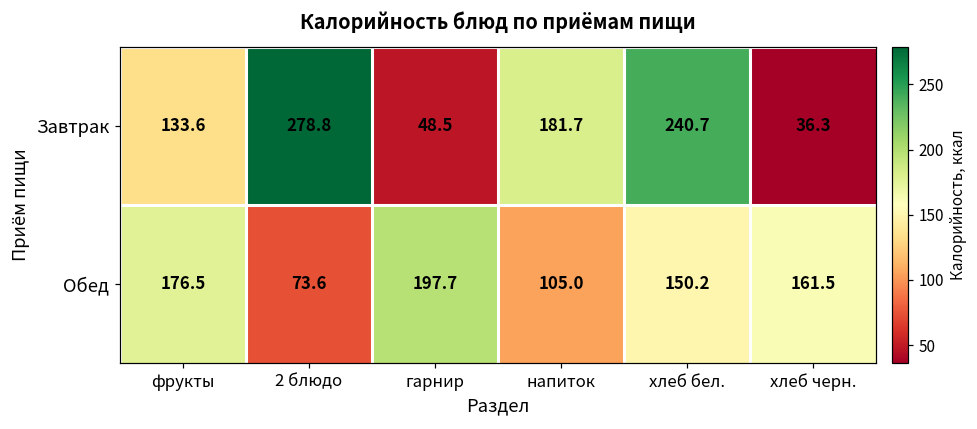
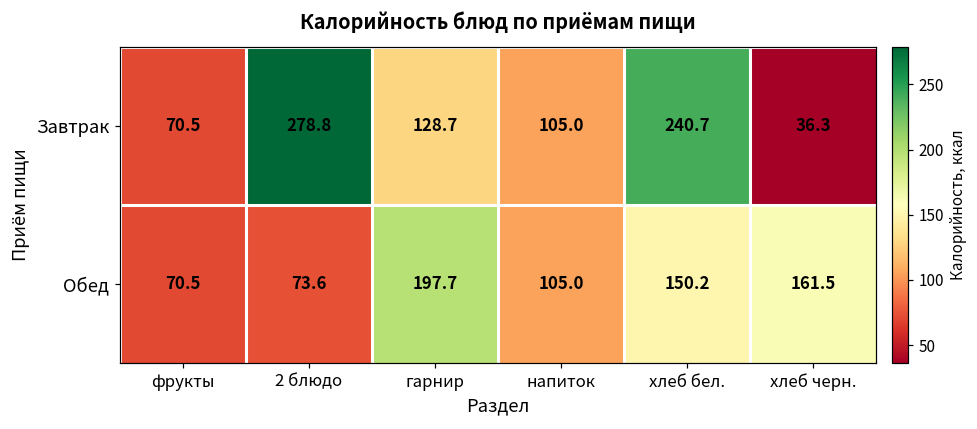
  {
    "Завтрак": {
-     "фрукты": 133.6,
+     "фрукты": 70.5,
      "2 блюдо": 278.8,
-     "гарнир": 48.5,
-     "напиток": 181.7,
+     "гарнир": 128.7,
+     "напиток": 105.0,
      "хлеб бел.": 240.7,
      "хлеб черн.": 36.3
    },
    "Обед": {
-     "фрукты": 176.5,
+     "фрукты": 70.5,
      "2 блюдо": 73.6,
      "гарнир": 197.7,
      "напиток": 105.0,
      "хлеб бел.": 150.2,
      "хлеб черн.": 161.5
    }
  }
